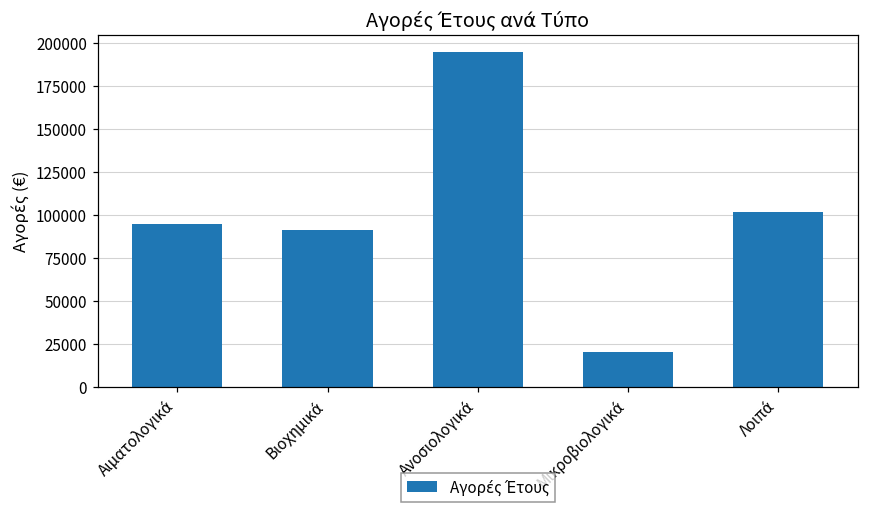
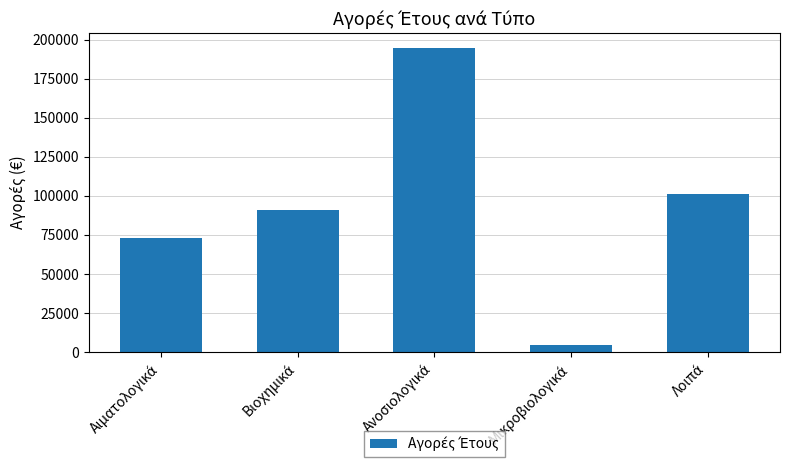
  {
-   "Αιματολογικά": 95000,
+   "Αιματολογικά": 73000,
    "Βιοχημικά": 91000,
    "Ανοσιολογικά": 195000,
-   "Μικροβιολογικά": 20000,
+   "Μικροβιολογικά": 5000,
    "Λοιπά": 101000
  }
